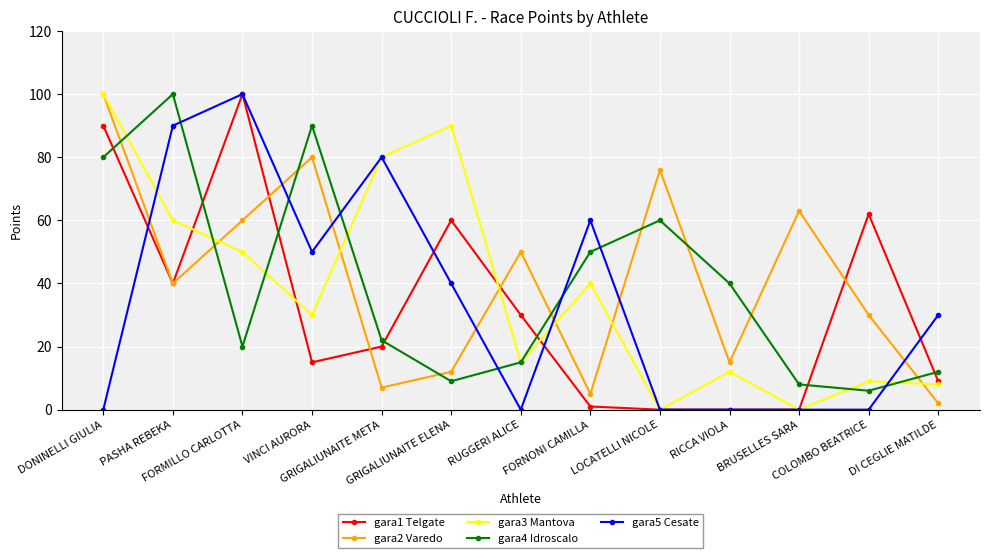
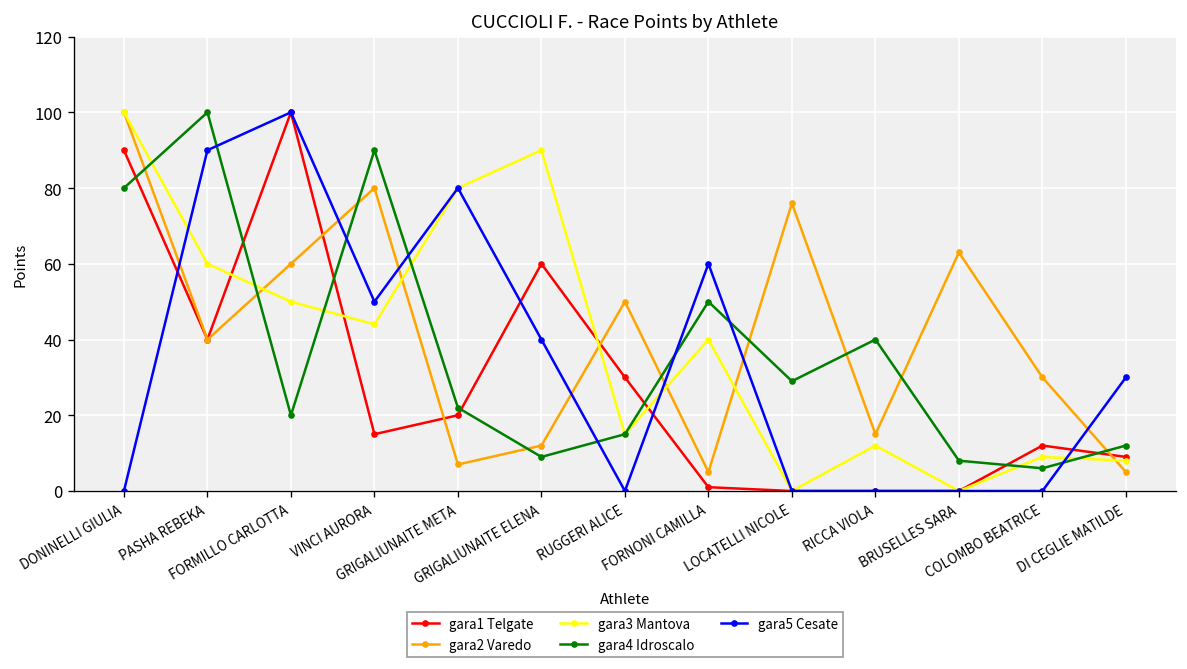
  {
    "gara1 Telgate": {
      "DONINELLI GIULIA": 90,
      "VINCI AURORA": 15,
      "GRIGALIUNAITE META": 20,
      "GRIGALIUNAITE ELENA": 60,
      "RUGGERI ALICE": 30,
      "FORNONI CAMILLA": 1,
-     "COLOMBO BEATRICE": 62,
+     "COLOMBO BEATRICE": 12,
      "DI CEGLIE MATILDE": 9
    },
    "gara2 Varedo": {
      "FORMILLO CARLOTTA": 60,
      "VINCI AURORA": 80,
      "GRIGALIUNAITE META": 7,
      "GRIGALIUNAITE ELENA": 12,
      "RUGGERI ALICE": 50,
      "FORNONI CAMILLA": 5,
      "LOCATELLI NICOLE": 76,
      "RICCA VIOLA": 15,
      "BRUSELLES SARA": 63,
      "COLOMBO BEATRICE": 30,
-     "DI CEGLIE MATILDE": 2
+     "DI CEGLIE MATILDE": 5
    },
    "gara3 Mantova": {
      "PASHA REBEKA": 60,
      "FORMILLO CARLOTTA": 50,
-     "VINCI AURORA": 30,
+     "VINCI AURORA": 44,
      "GRIGALIUNAITE ELENA": 90,
      "FORNONI CAMILLA": 40,
      "RICCA VIOLA": 12,
      "COLOMBO BEATRICE": 9,
      "DI CEGLIE MATILDE": 8
    },
    "gara4 Idroscalo": {
      "DONINELLI GIULIA": 80,
      "PASHA REBEKA": 100,
      "FORMILLO CARLOTTA": 20,
      "VINCI AURORA": 90,
      "GRIGALIUNAITE META": 22,
      "GRIGALIUNAITE ELENA": 9,
      "FORNONI CAMILLA": 50,
-     "LOCATELLI NICOLE": 60,
+     "LOCATELLI NICOLE": 29,
      "RICCA VIOLA": 40,
      "BRUSELLES SARA": 8,
      "COLOMBO BEATRICE": 6,
      "DI CEGLIE MATILDE": 12
    },
    "gara5 Cesate": {
      "DONINELLI GIULIA": 0,
      "PASHA REBEKA": 90,
      "VINCI AURORA": 50,
      "GRIGALIUNAITE ELENA": 40,
      "RUGGERI ALICE": 0,
      "FORNONI CAMILLA": 60,
      "COLOMBO BEATRICE": 0,
      "DI CEGLIE MATILDE": 30
    }
  }
